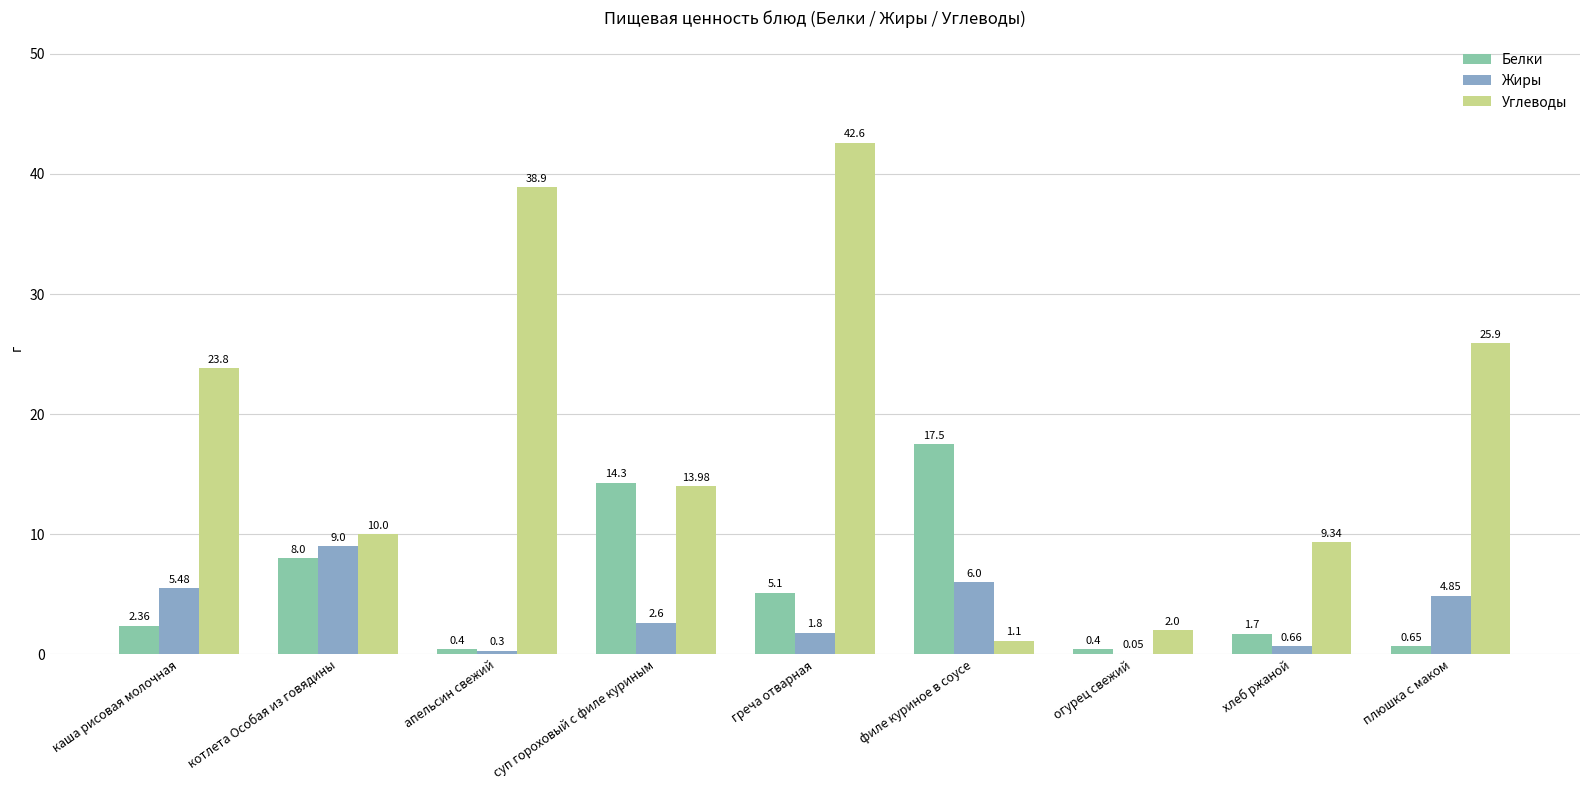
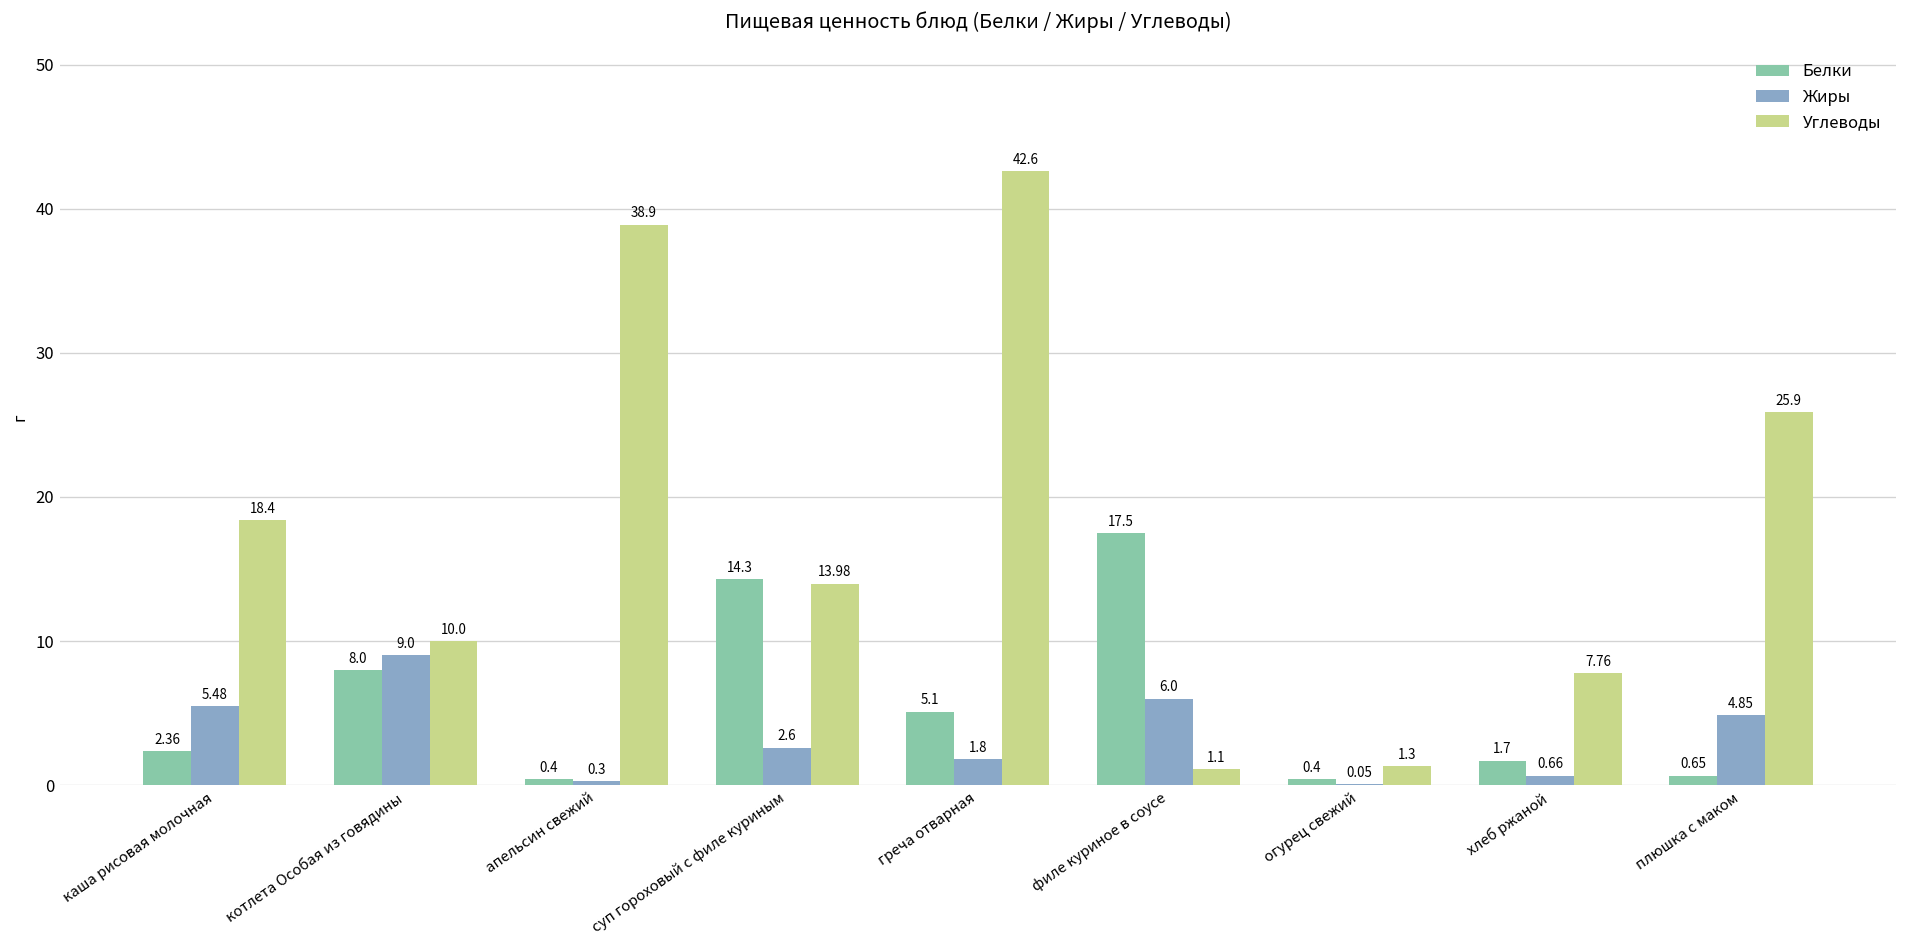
  {
    "Углеводы": {
-     "каша рисовая молочная": 23.8,
+     "каша рисовая молочная": 18.4,
      "котлета Особая из говядины": 10.0,
      "апельсин свежий": 38.9,
      "суп гороховый с филе куриным": 13.98,
      "греча отварная": 42.6,
      "филе куриное в соусе": 1.1,
-     "огурец свежий": 2.0,
-     "хлеб ржаной": 9.34,
+     "огурец свежий": 1.3,
+     "хлеб ржаной": 7.76,
      "плюшка с маком": 25.9
    }
  }
